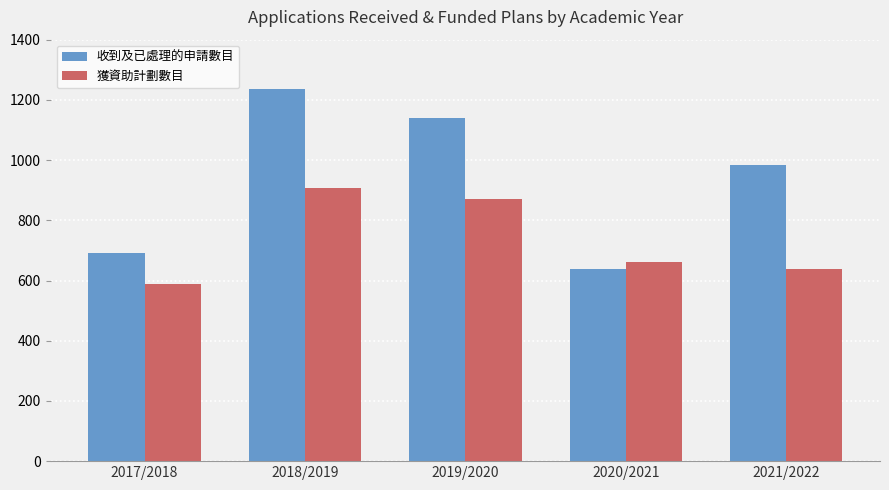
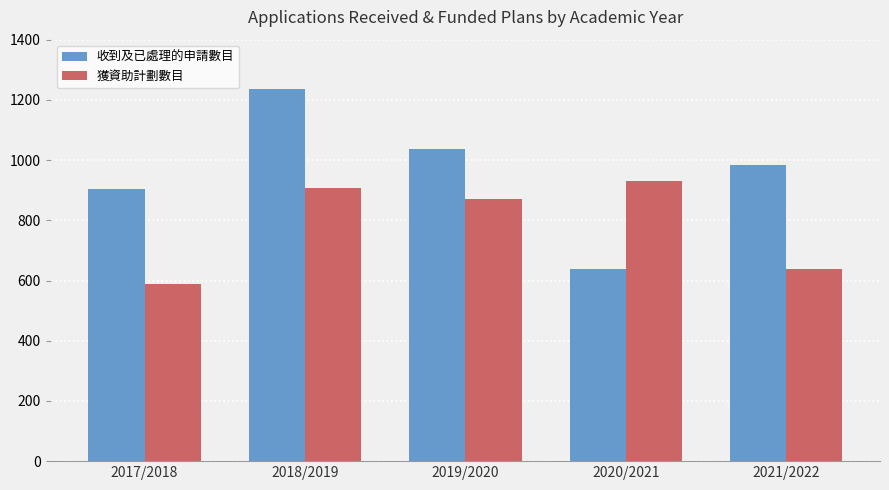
  {
    "收到及已處理的申請數目": {
-     "2017/2018": 690,
+     "2017/2018": 900,
      "2018/2019": 1240,
-     "2019/2020": 1140,
+     "2019/2020": 1040,
      "2020/2021": 640,
      "2021/2022": 980
    },
    "獲資助計劃數目": {
      "2017/2018": 590,
      "2018/2019": 910,
      "2019/2020": 870,
-     "2020/2021": 660,
+     "2020/2021": 930,
      "2021/2022": 640
    }
  }
